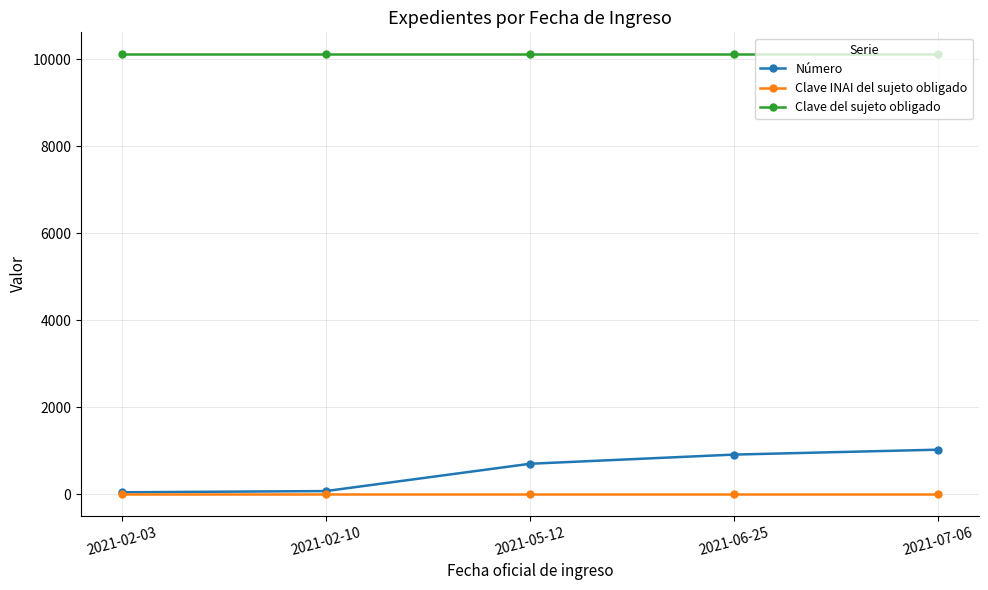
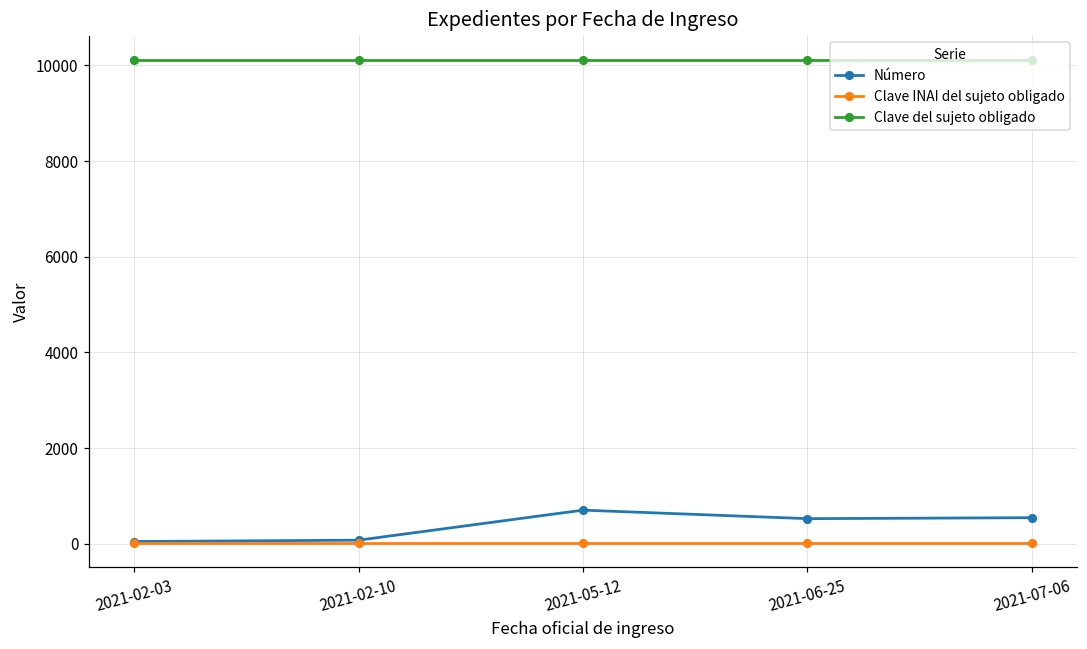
  {
    "Número": {
      "2021-02-10": 100,
      "2021-05-12": 700,
-     "2021-06-25": 900,
-     "2021-07-06": 1000
+     "2021-06-25": 500,
+     "2021-07-06": 500
    },
    "Clave INAI del sujeto obligado": {
      "2021-02-10": 0,
      "2021-05-12": 0,
      "2021-06-25": 0,
      "2021-07-06": 0
    },
    "Clave del sujeto obligado": {
      "2021-02-03": 10100,
      "2021-02-10": 10100,
      "2021-05-12": 10100,
      "2021-06-25": 10100
    }
  }
